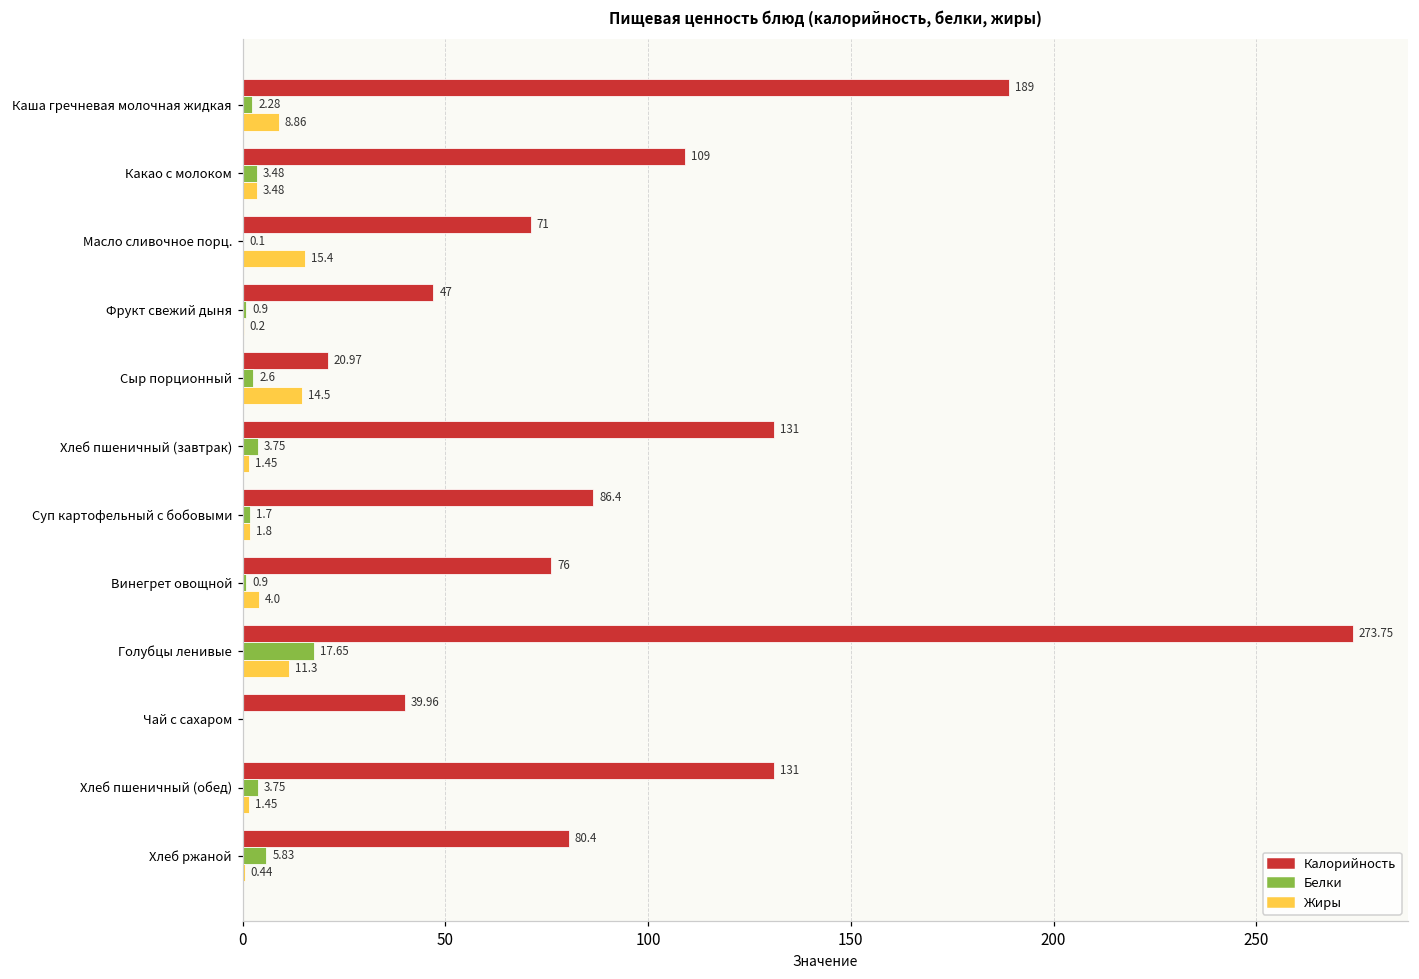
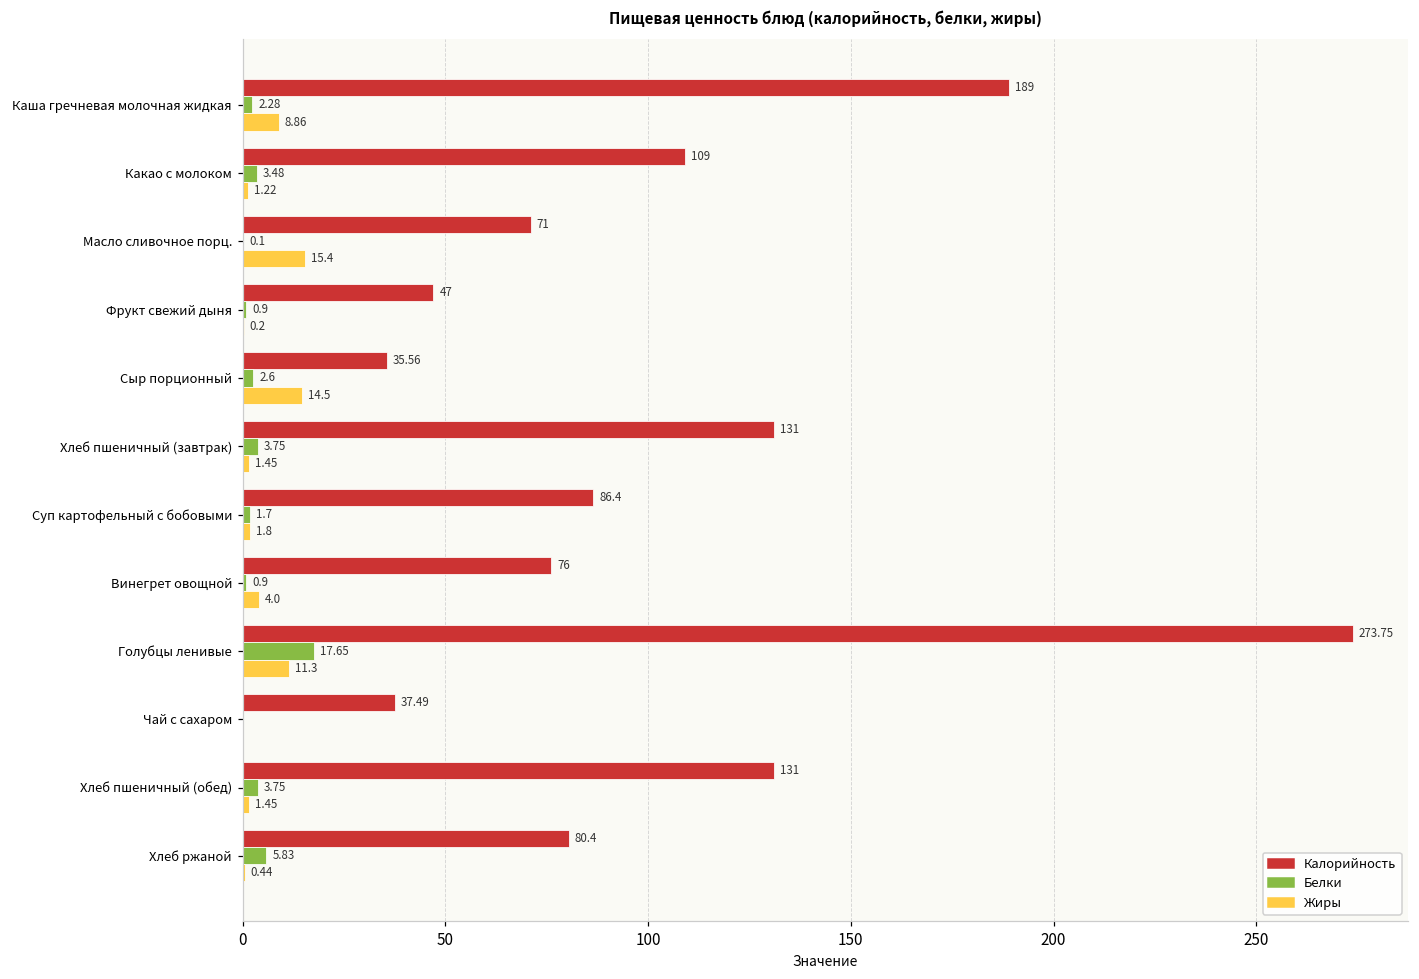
  {
    "Калорийность": {
      "Каша гречневая молочная жидкая": 189,
      "Какао с молоком": 109,
      "Масло сливочное порц.": 71,
      "Фрукт свежий дыня": 47,
-     "Сыр порционный": 20.97,
+     "Сыр порционный": 35.56,
      "Хлеб пшеничный (завтрак)": 131,
      "Суп картофельный с бобовыми": 86.4,
      "Винегрет овощной": 76,
      "Голубцы ленивые": 273.75,
-     "Чай с сахаром": 39.96,
+     "Чай с сахаром": 37.49,
      "Хлеб пшеничный (обед)": 131,
      "Хлеб ржаной": 80.4
    },
    "Белки": {
      "Каша гречневая молочная жидкая": 2.28,
      "Какао с молоком": 3.48,
      "Масло сливочное порц.": 0.1,
      "Фрукт свежий дыня": 0.9,
      "Сыр порционный": 2.6,
      "Хлеб пшеничный (завтрак)": 3.75,
      "Суп картофельный с бобовыми": 1.7,
      "Винегрет овощной": 0.9,
      "Голубцы ленивые": 17.65,
      "Хлеб пшеничный (обед)": 3.75,
      "Хлеб ржаной": 5.83
    },
    "Жиры": {
      "Каша гречневая молочная жидкая": 8.86,
-     "Какао с молоком": 3.48,
+     "Какао с молоком": 1.22,
      "Масло сливочное порц.": 15.4,
      "Фрукт свежий дыня": 0.2,
      "Сыр порционный": 14.5,
      "Хлеб пшеничный (завтрак)": 1.45,
      "Суп картофельный с бобовыми": 1.8,
      "Винегрет овощной": 4.0,
      "Голубцы ленивые": 11.3,
      "Хлеб пшеничный (обед)": 1.45,
      "Хлеб ржаной": 0.44
    }
  }
